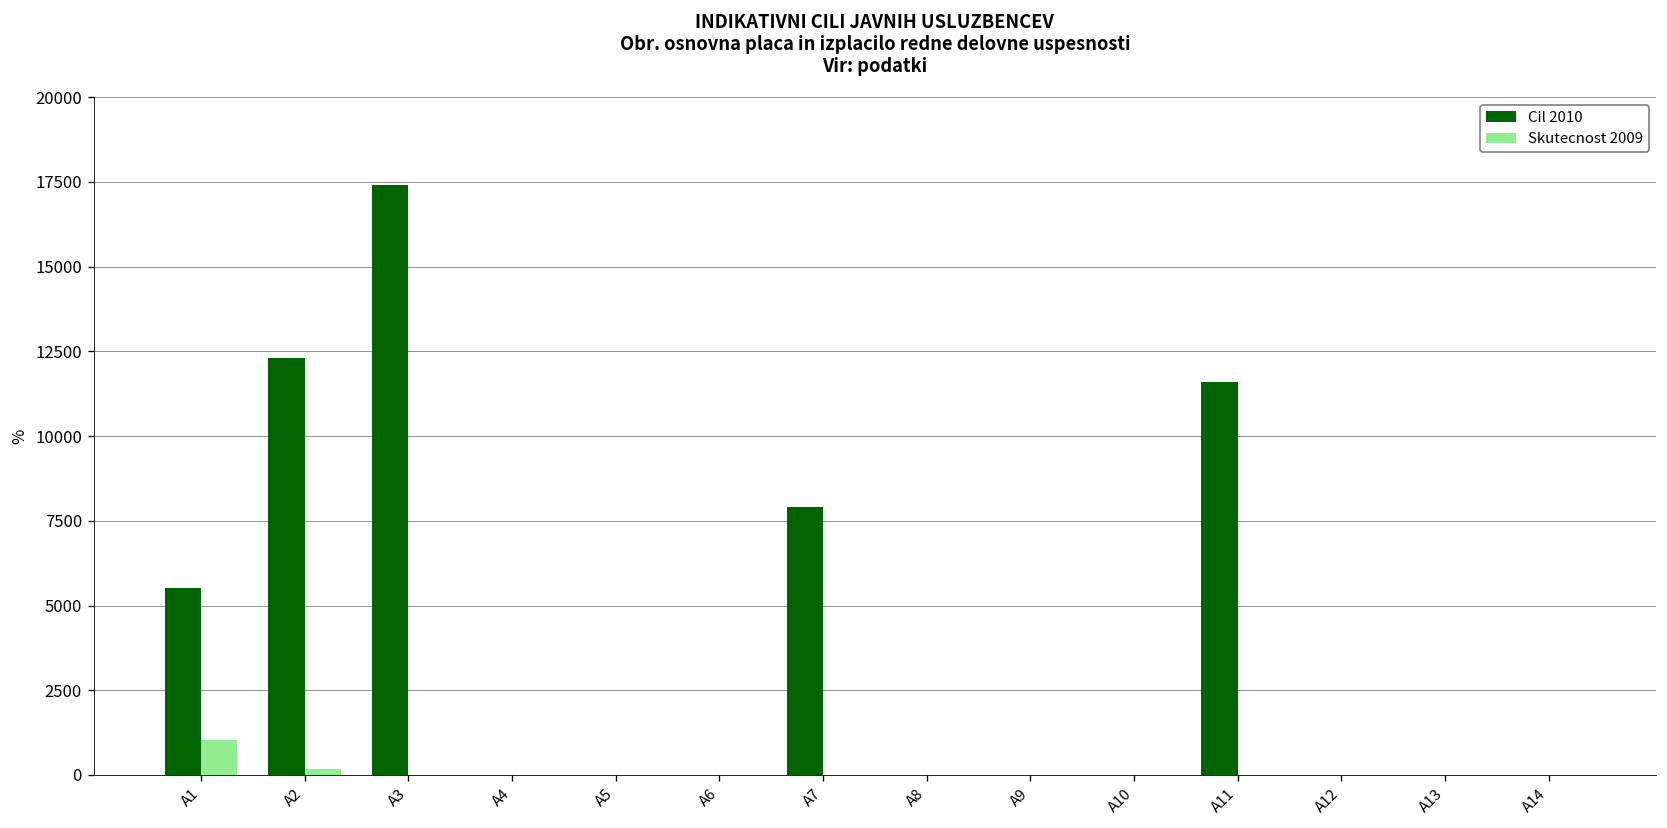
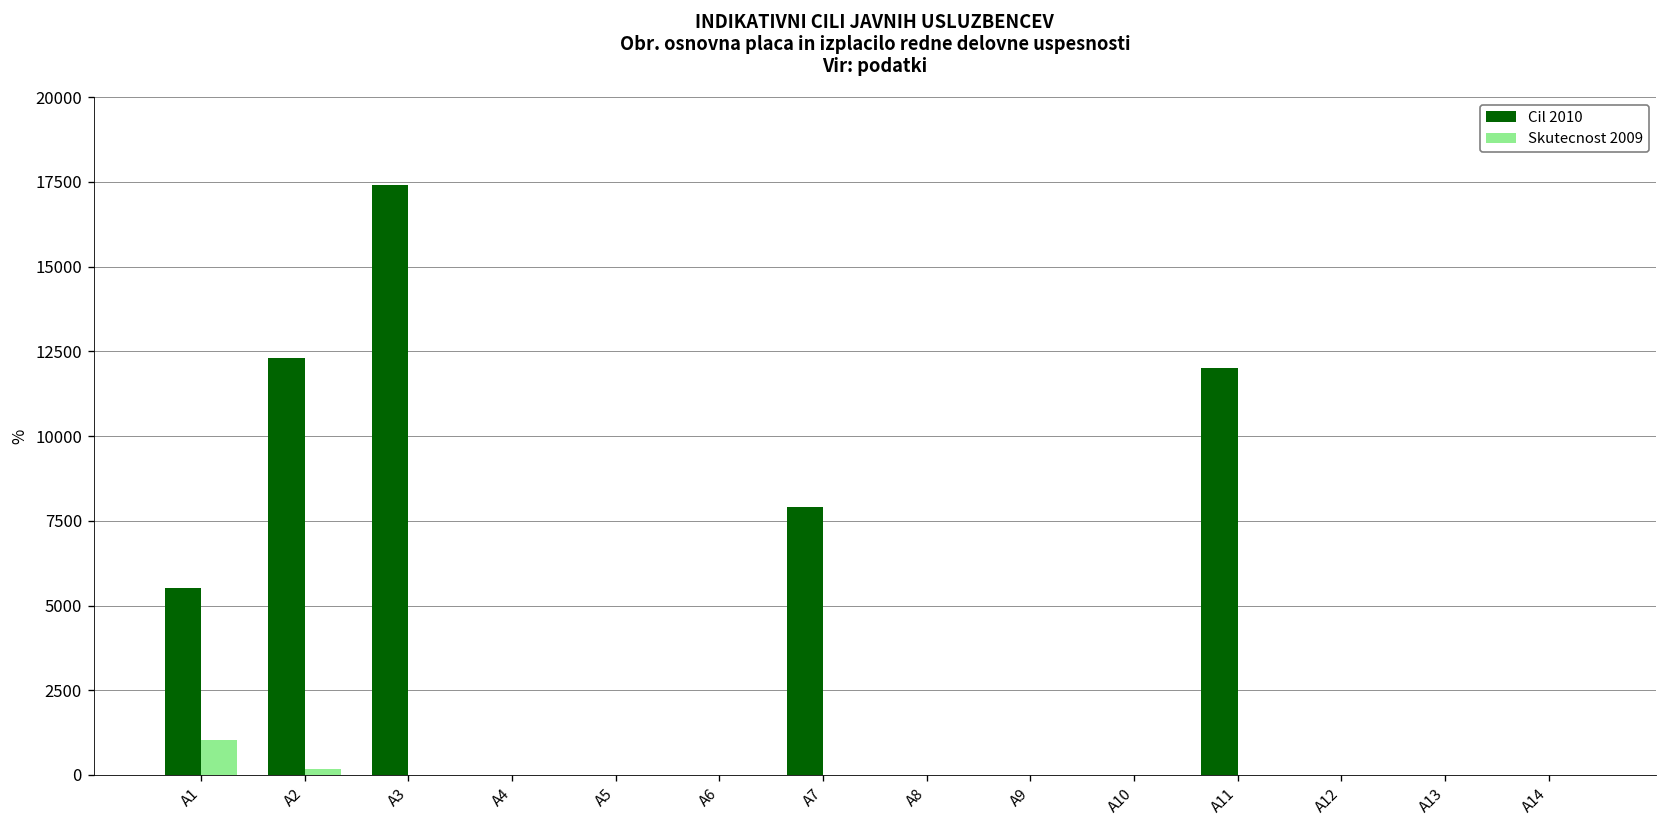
  {
    "Cil 2010": {
      "A1": 5500,
      "A2": 12300,
      "A3": 17400,
      "A4": 0,
      "A5": 0,
      "A6": 0,
      "A7": 7900,
      "A8": 0,
      "A9": 0,
      "A10": 0,
-     "A11": 11600,
+     "A11": 12000,
      "A12": 0,
      "A13": 0,
      "A14": 0
    },
    "Skutecnost 2009": {
      "A1": 1000,
      "A2": 200,
      "A3": 0,
      "A4": 0,
      "A5": 0,
      "A6": 0,
      "A7": 0,
      "A8": 0,
      "A9": 0,
      "A10": 0,
      "A11": 0,
      "A12": 0,
      "A13": 0,
      "A14": 0
    }
  }
